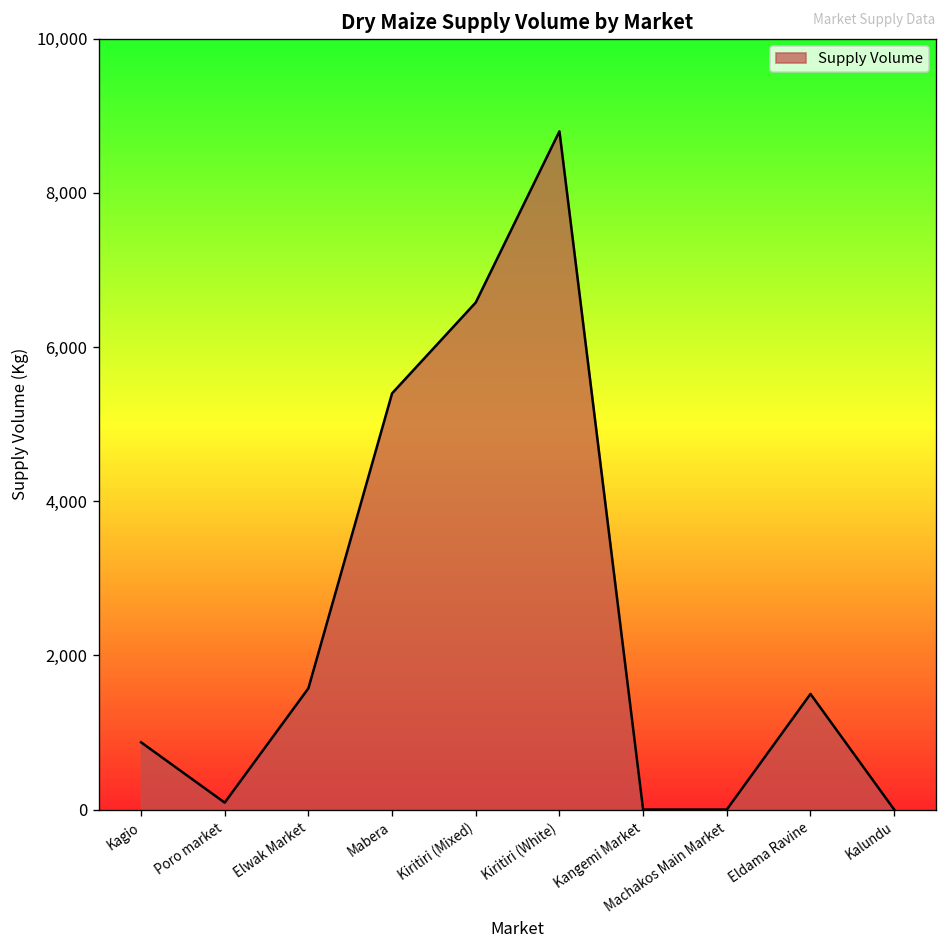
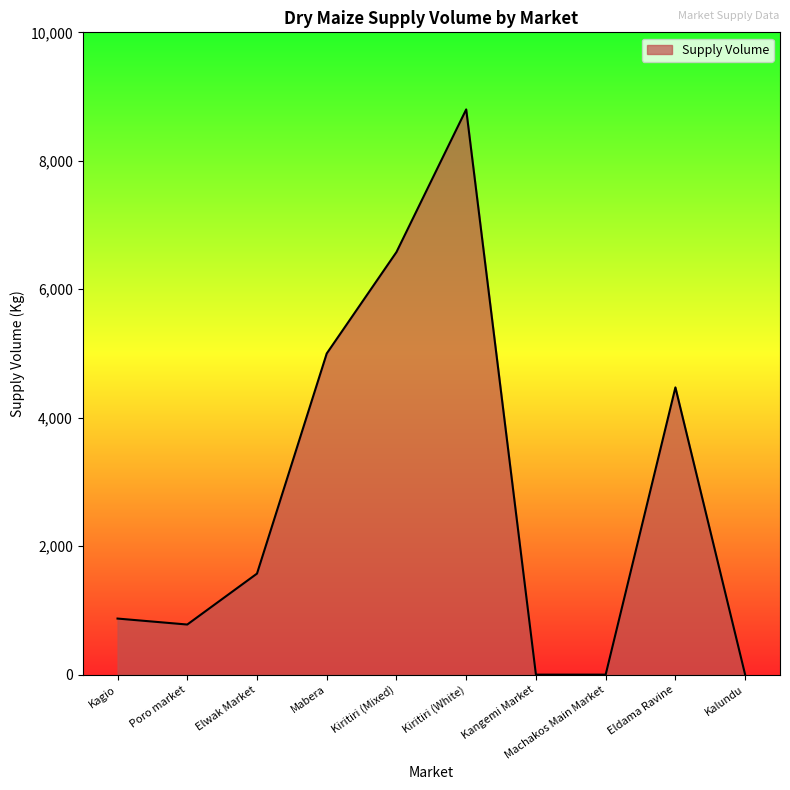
  {
    "Kagio": "900",
-   "Poro market": "100",
+   "Poro market": "800",
    "Elwak Market": "1,600",
-   "Mabera": "5,400",
+   "Mabera": "5,000",
    "Kiritiri (Mixed)": "6,600",
    "Kiritiri (White)": "8,800",
    "Kangemi Market": "0",
    "Machakos Main Market": "0",
-   "Eldama Ravine": "1,500",
+   "Eldama Ravine": "4,500",
    "Kalundu": "0"
  }
